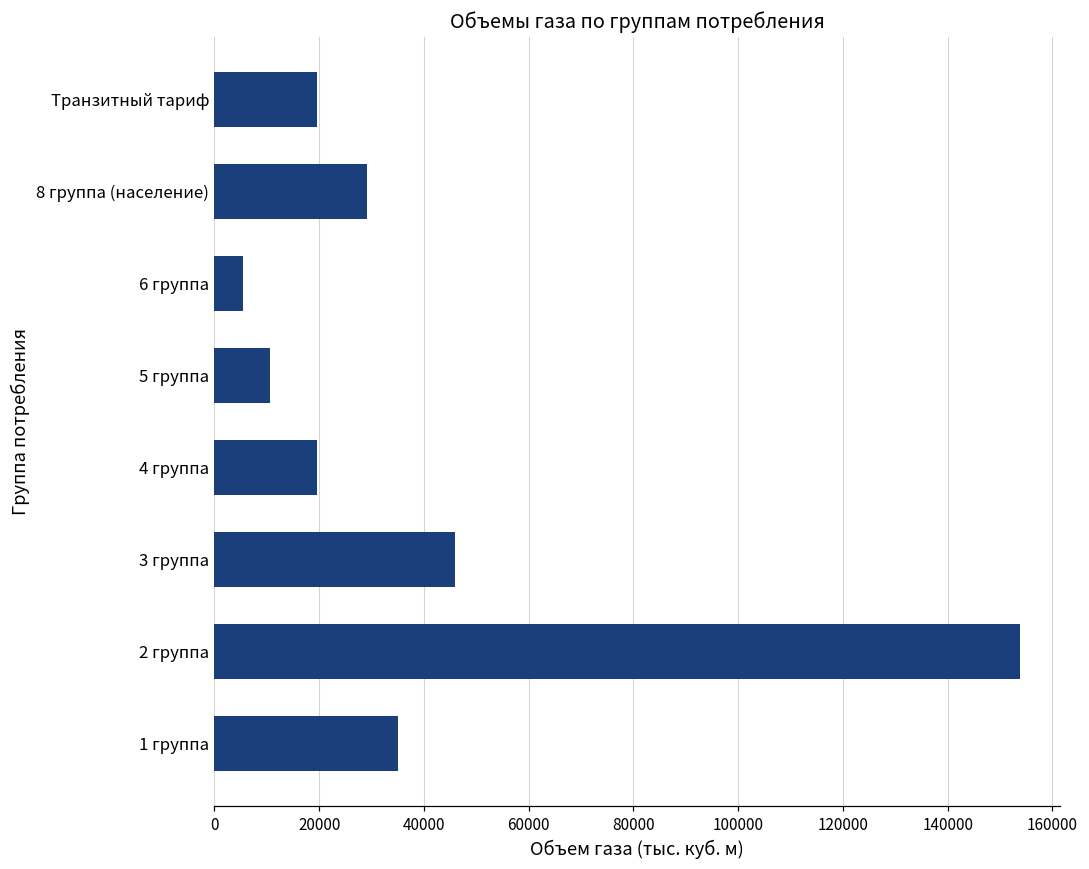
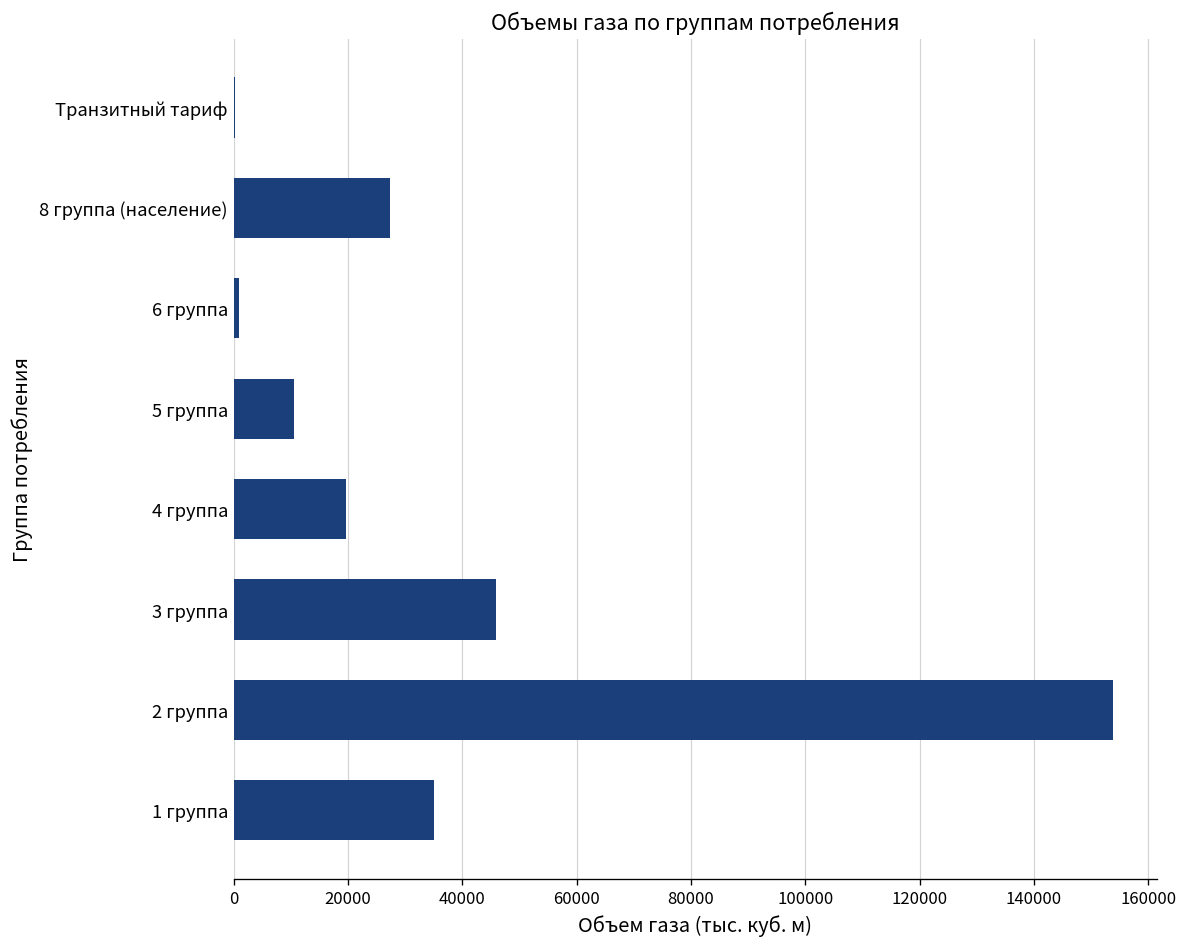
  {
-   "Транзитный тариф": 20000,
-   "8 группа (население)": 29000,
-   "6 группа": 5000,
+   "Транзитный тариф": 0,
+   "8 группа (население)": 27000,
+   "6 группа": 1000,
    "5 группа": 11000,
    "4 группа": 20000,
    "3 группа": 46000,
    "2 группа": 154000,
    "1 группа": 35000
  }
